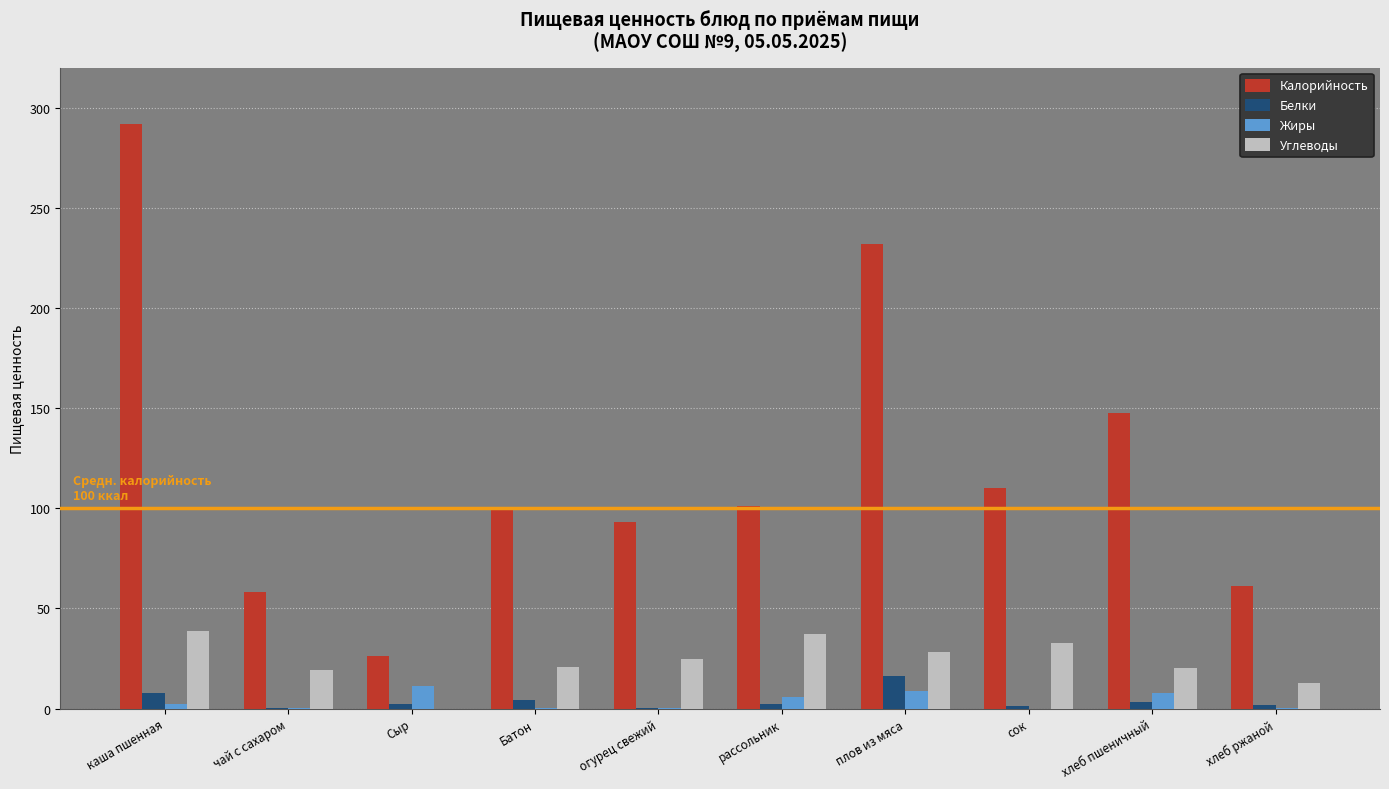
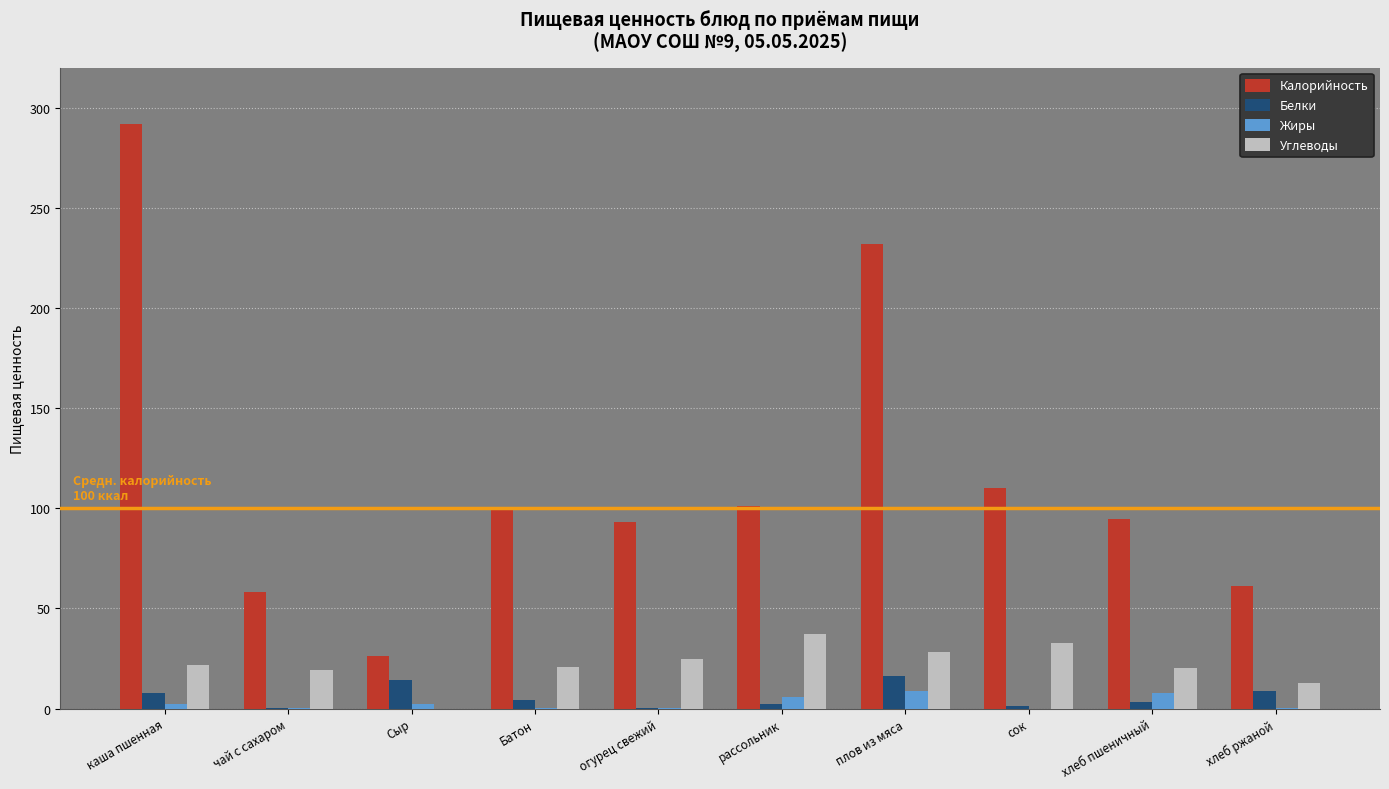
  {
    "Калорийность": {
      "каша пшенная": 292,
      "чай с сахаром": 58,
      "Сыр": 26,
      "Батон": 100,
      "огурец свежий": 93,
      "рассольник": 101,
      "плов из мяса": 232,
      "сок": 110,
-     "хлеб пшеничный": 148,
+     "хлеб пшеничный": 94,
      "хлеб ржаной": 61
    },
    "Белки": {
      "каша пшенная": 8,
-     "Сыр": 2,
+     "Сыр": 14,
      "Батон": 4,
      "рассольник": 2,
      "плов из мяса": 16,
      "сок": 1,
      "хлеб пшеничный": 3,
-     "хлеб ржаной": 2
+     "хлеб ржаной": 9
    },
    "Жиры": {
      "каша пшенная": 2,
-     "Сыр": 11,
+     "Сыр": 2,
      "рассольник": 6,
      "плов из мяса": 9,
      "сок": 0,
      "хлеб пшеничный": 8
    },
    "Углеводы": {
-     "каша пшенная": 39,
+     "каша пшенная": 22,
      "чай с сахаром": 19,
      "Сыр": 0,
      "Батон": 21,
      "огурец свежий": 25,
      "рассольник": 37,
      "плов из мяса": 28,
      "сок": 33,
      "хлеб пшеничный": 20,
      "хлеб ржаной": 13
    }
  }
